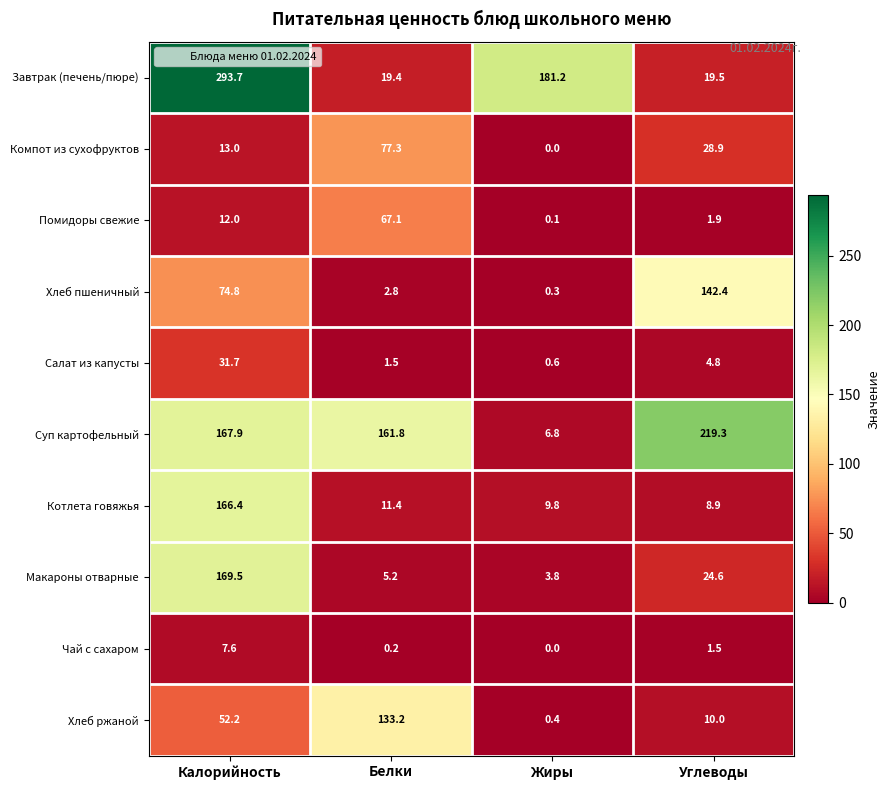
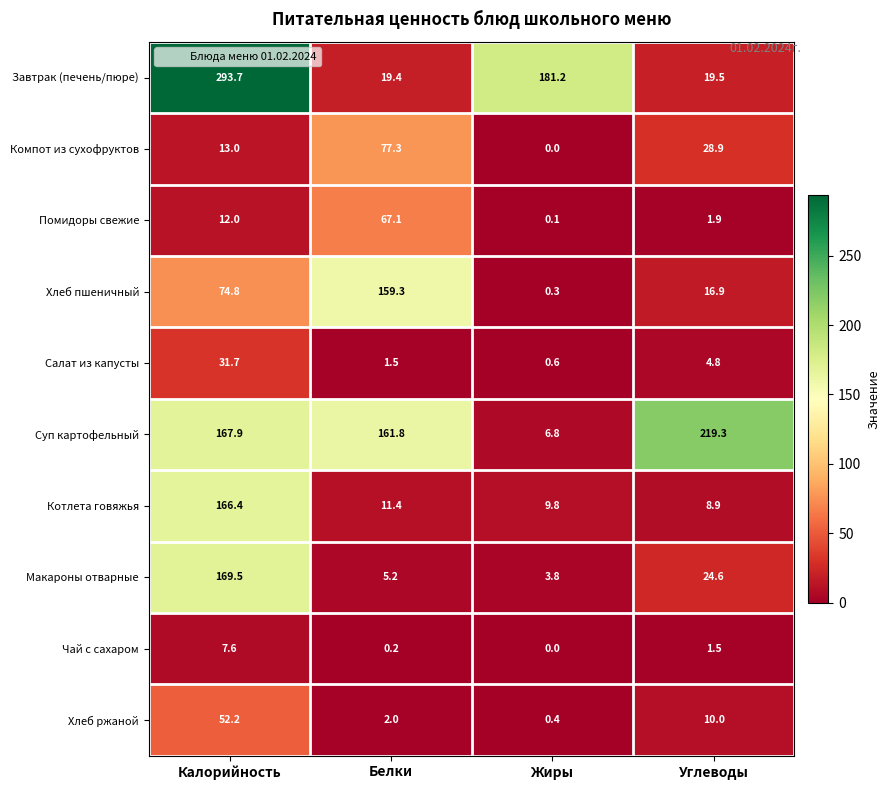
  {
    "Завтрак (печень/пюре)": {
      "Калорийность": 293.7,
      "Белки": 19.4,
      "Жиры": 181.2
    },
    "Компот из сухофруктов": {
      "Калорийность": 13.0,
      "Белки": 77.3,
      "Жиры": 0.0,
      "Углеводы": 28.9
    },
    "Помидоры свежие": {
      "Калорийность": 12.0,
      "Белки": 67.1,
      "Жиры": 0.1,
      "Углеводы": 1.9
    },
    "Хлеб пшеничный": {
      "Калорийность": 74.8,
-     "Белки": 2.8,
+     "Белки": 159.3,
      "Жиры": 0.3,
-     "Углеводы": 142.4
+     "Углеводы": 16.9
    },
    "Салат из капусты": {
      "Калорийность": 31.7,
      "Белки": 1.5,
      "Жиры": 0.6,
      "Углеводы": 4.8
    },
    "Суп картофельный": {
      "Калорийность": 167.9,
      "Белки": 161.8,
      "Жиры": 6.8,
      "Углеводы": 219.3
    },
    "Котлета говяжья": {
      "Калорийность": 166.4,
      "Белки": 11.4,
      "Жиры": 9.8,
      "Углеводы": 8.9
    },
    "Макароны отварные": {
      "Калорийность": 169.5,
      "Белки": 5.2,
      "Жиры": 3.8,
      "Углеводы": 24.6
    },
    "Чай с сахаром": {
      "Калорийность": 7.6,
      "Белки": 0.2,
      "Жиры": 0.0,
      "Углеводы": 1.5
    },
    "Хлеб ржаной": {
      "Калорийность": 52.2,
-     "Белки": 133.2,
+     "Белки": 2.0,
      "Жиры": 0.4,
      "Углеводы": 10.0
    }
  }
